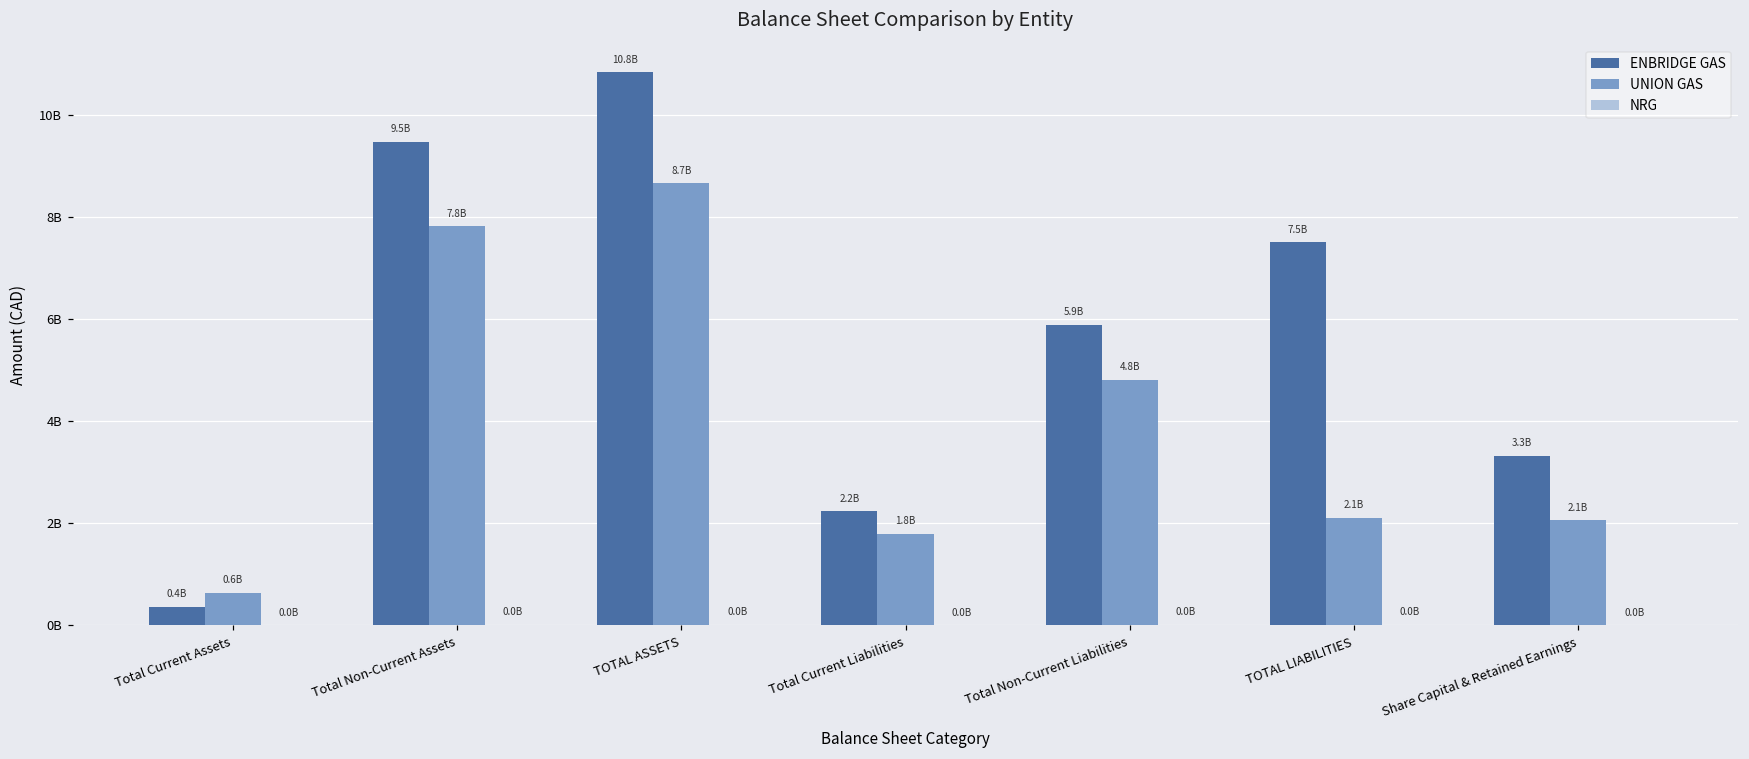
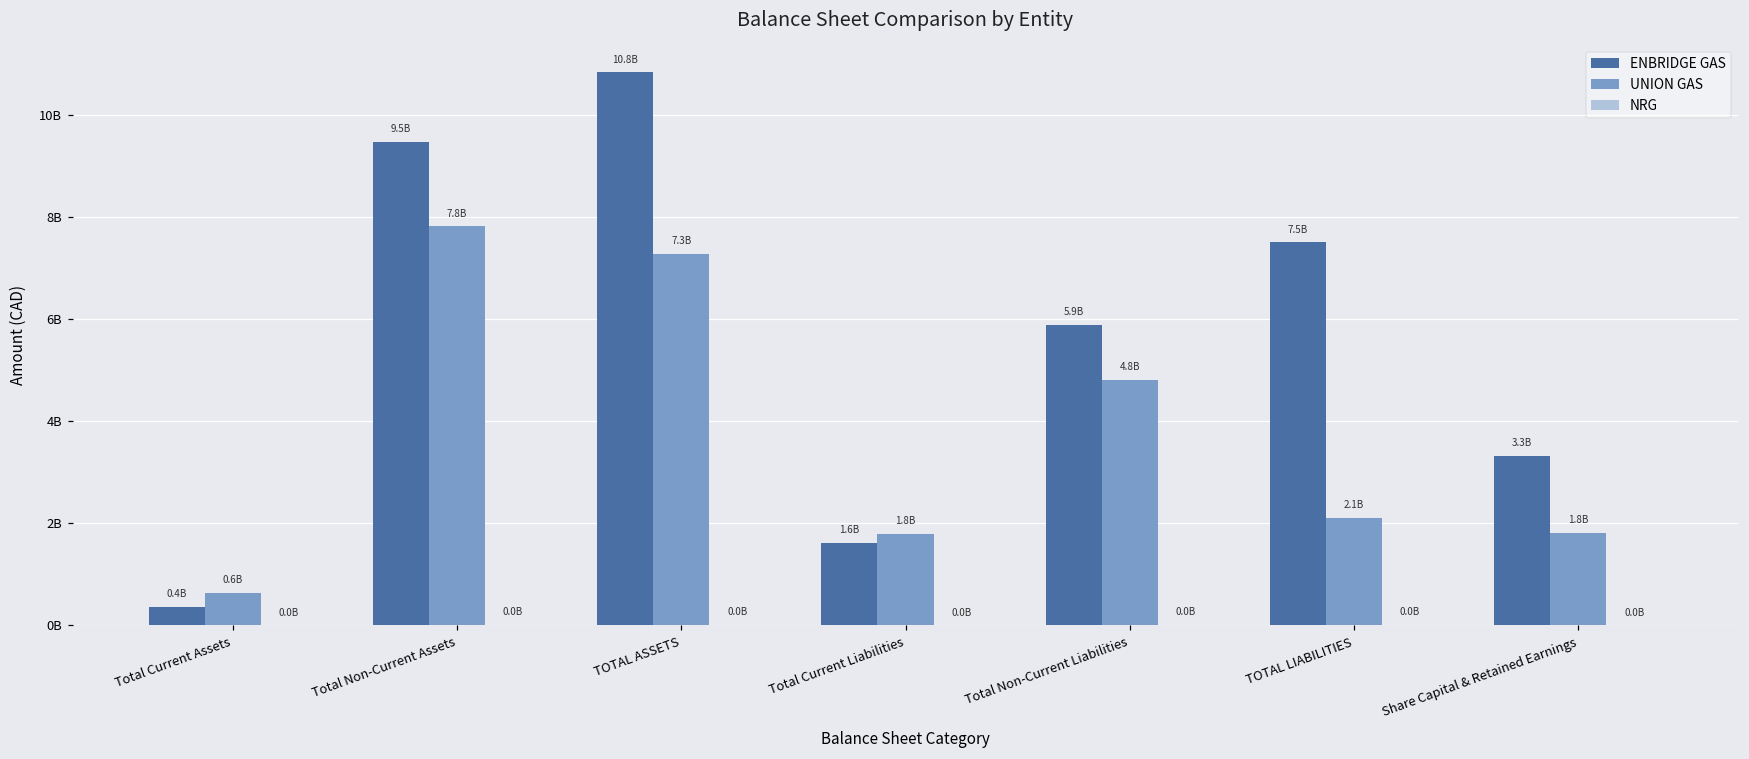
  {
    "ENBRIDGE GAS": {
      "Total Current Assets": "0.4B",
      "Total Non-Current Assets": "9.5B",
      "TOTAL ASSETS": "10.8B",
-     "Total Current Liabilities": "2.2B",
+     "Total Current Liabilities": "1.6B",
      "Total Non-Current Liabilities": "5.9B",
      "TOTAL LIABILITIES": "7.5B",
      "Share Capital & Retained Earnings": "3.3B"
    },
    "UNION GAS": {
      "Total Current Assets": "0.6B",
      "Total Non-Current Assets": "7.8B",
-     "TOTAL ASSETS": "8.7B",
+     "TOTAL ASSETS": "7.3B",
      "Total Current Liabilities": "1.8B",
      "Total Non-Current Liabilities": "4.8B",
      "TOTAL LIABILITIES": "2.1B",
-     "Share Capital & Retained Earnings": "2.1B"
+     "Share Capital & Retained Earnings": "1.8B"
    }
  }
